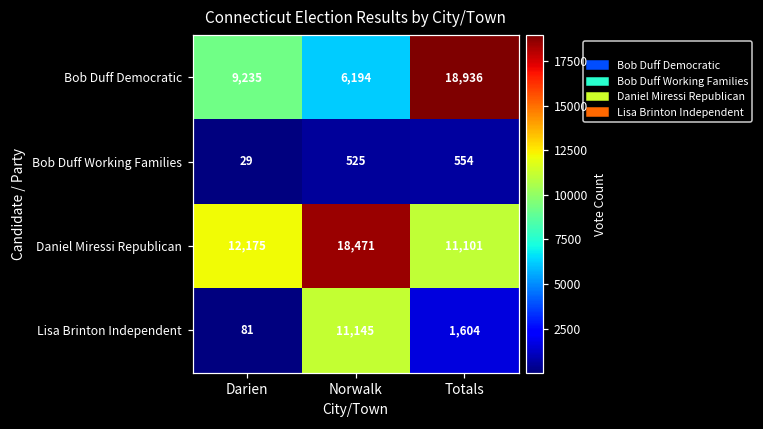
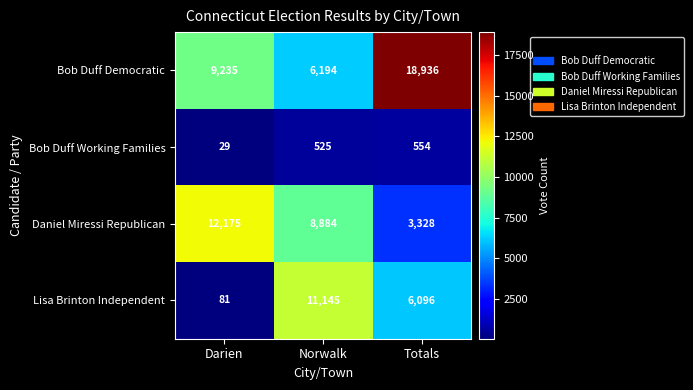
  {
    "Bob Duff Democratic": {
      "Darien": "9,235",
      "Norwalk": "6,194",
      "Totals": "18,936"
    },
    "Bob Duff Working Families": {
      "Darien": "29",
      "Norwalk": "525",
      "Totals": "554"
    },
    "Daniel Miressi Republican": {
      "Darien": "12,175",
-     "Norwalk": "18,471",
-     "Totals": "11,101"
+     "Norwalk": "8,884",
+     "Totals": "3,328"
    },
    "Lisa Brinton Independent": {
      "Darien": "81",
      "Norwalk": "11,145",
-     "Totals": "1,604"
+     "Totals": "6,096"
    }
  }
